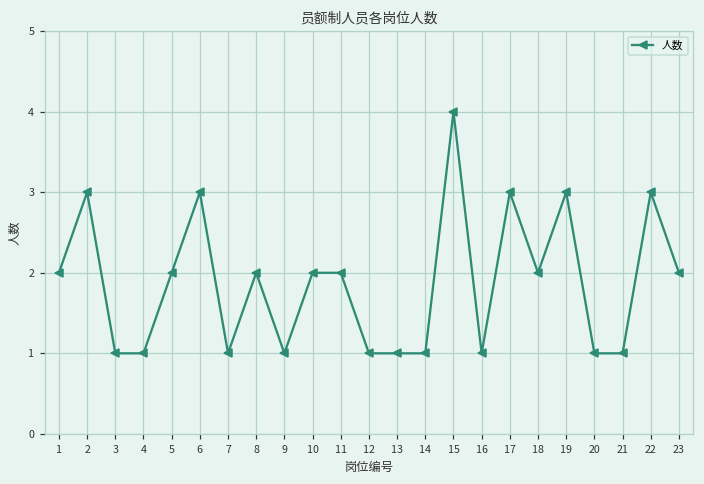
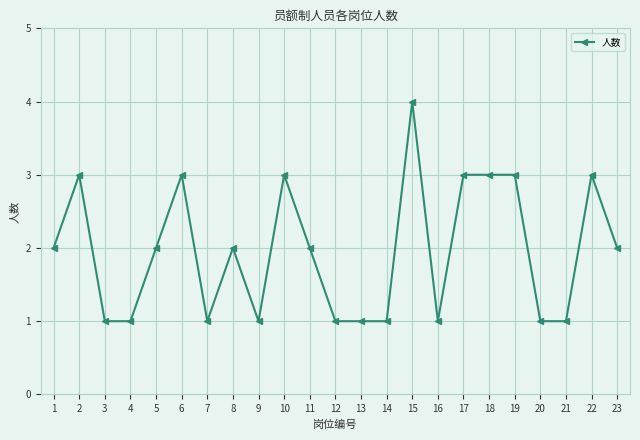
  {
    "1": 2,
    "2": 3,
    "3": 1,
    "4": 1,
    "5": 2,
    "6": 3,
    "7": 1,
    "8": 2,
    "9": 1,
-   "10": 2,
+   "10": 3,
    "11": 2,
    "12": 1,
    "13": 1,
    "14": 1,
    "15": 4,
    "16": 1,
    "17": 3,
-   "18": 2,
+   "18": 3,
    "19": 3,
    "20": 1,
    "21": 1,
    "22": 3,
    "23": 2
  }
